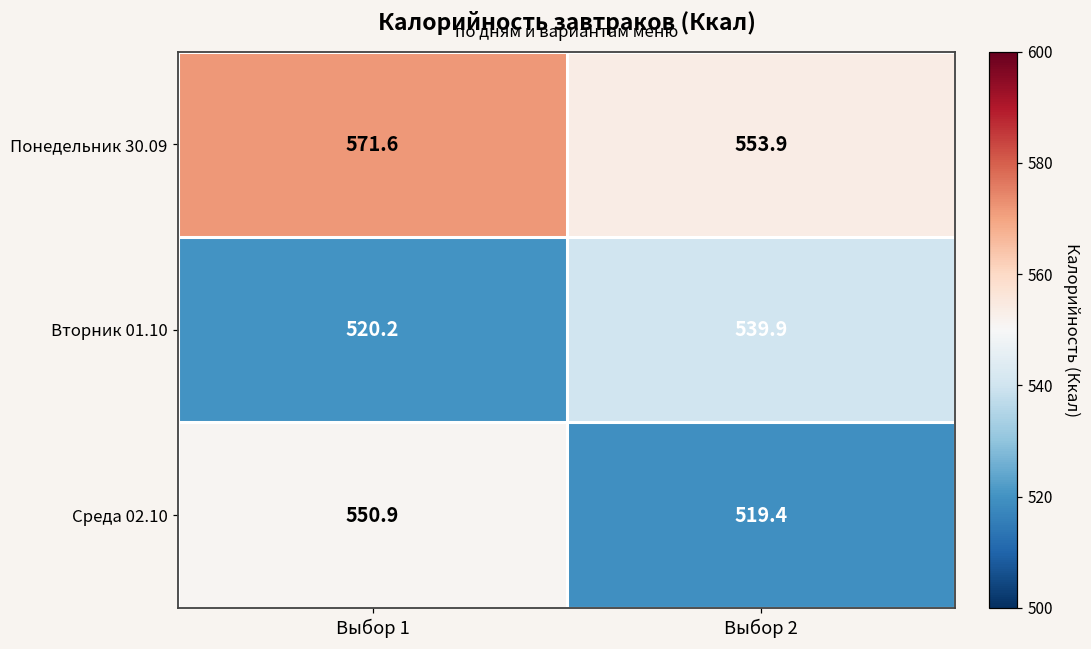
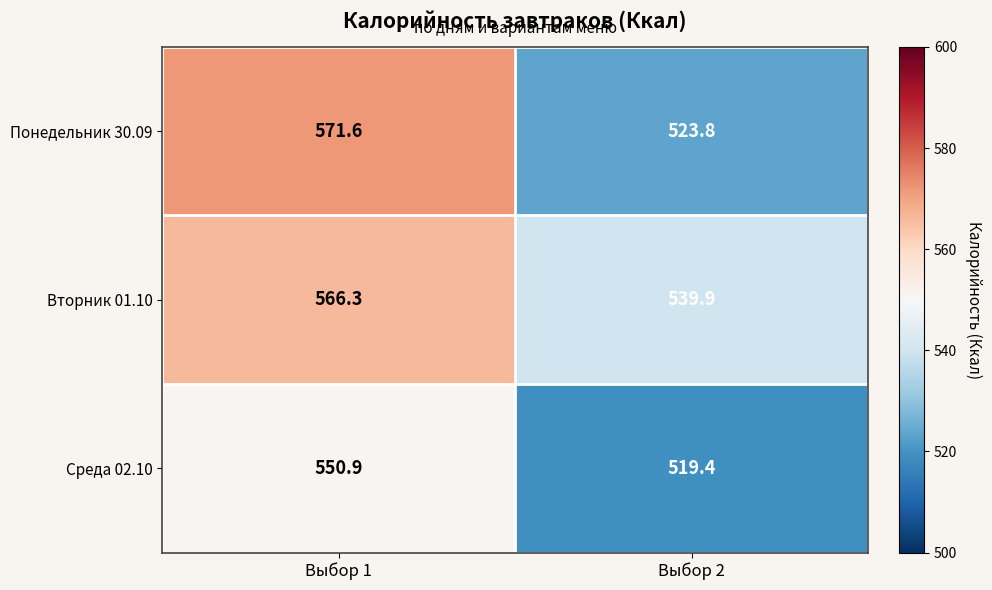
  {
    "Понедельник 30.09": {
      "Выбор 1": 571.6,
-     "Выбор 2": 553.9
+     "Выбор 2": 523.8
    },
    "Вторник 01.10": {
-     "Выбор 1": 520.2
+     "Выбор 1": 566.3
    },
    "Среда 02.10": {
      "Выбор 1": 550.9,
      "Выбор 2": 519.4
    }
  }
